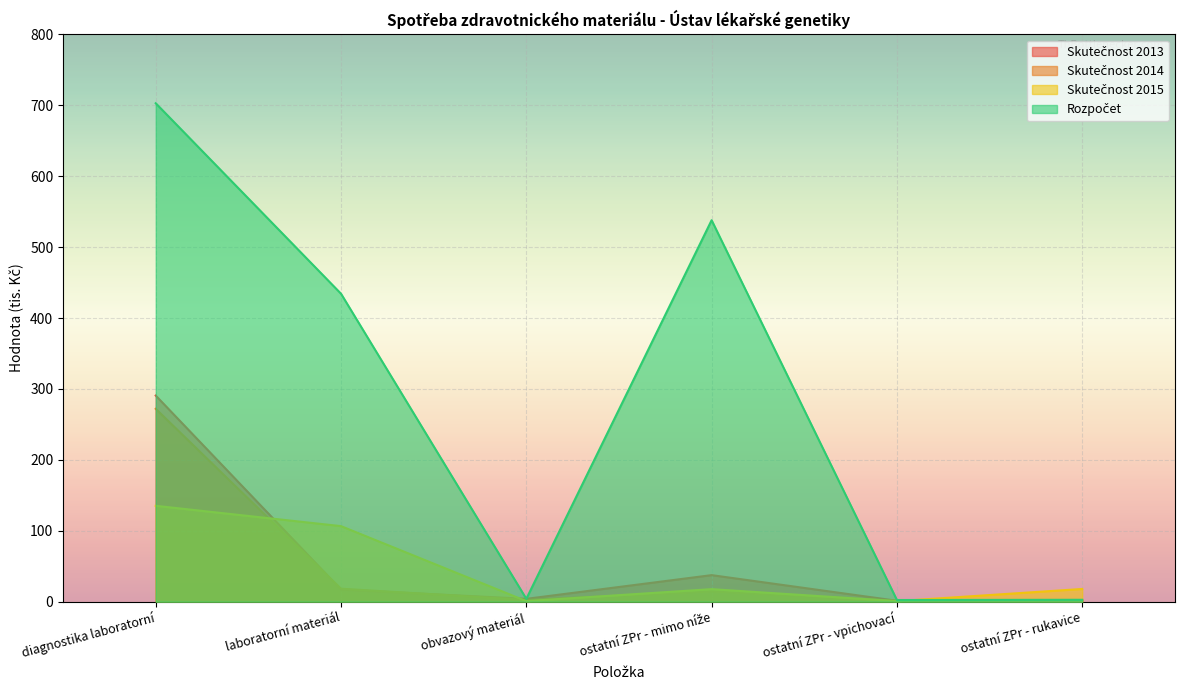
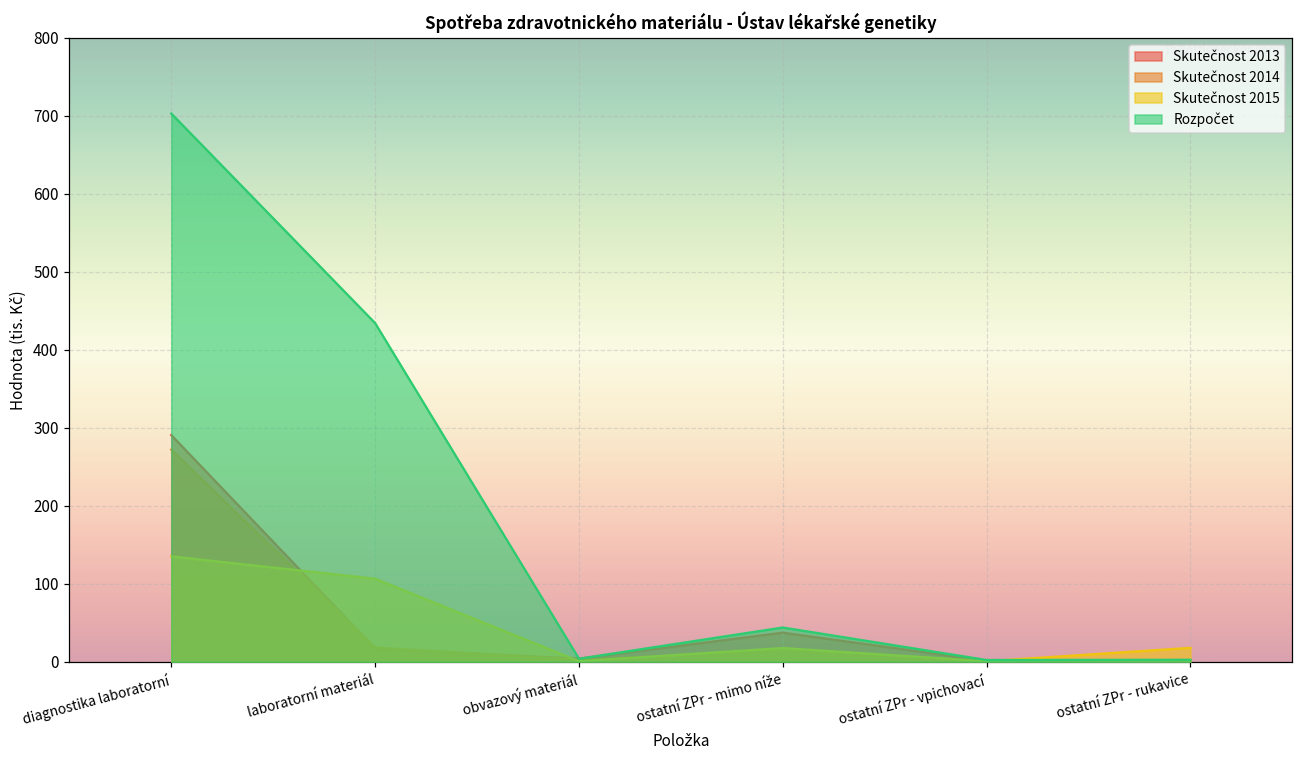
  {
    "Skutečnost 2015": {
      "diagnostika laboratorní": 140,
      "laboratorní materiál": 110,
      "ostatní ZPr - rukavice": 20
    },
    "Rozpočet": {
      "diagnostika laboratorní": 700,
      "laboratorní materiál": 430,
-     "ostatní ZPr - mimo níže": 540
+     "ostatní ZPr - mimo níže": 40
    }
  }
